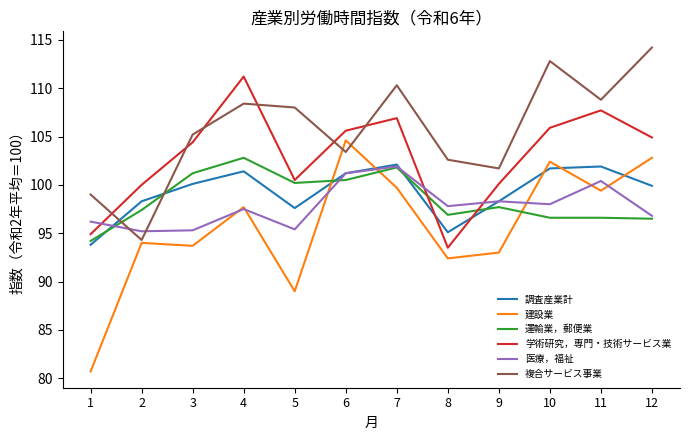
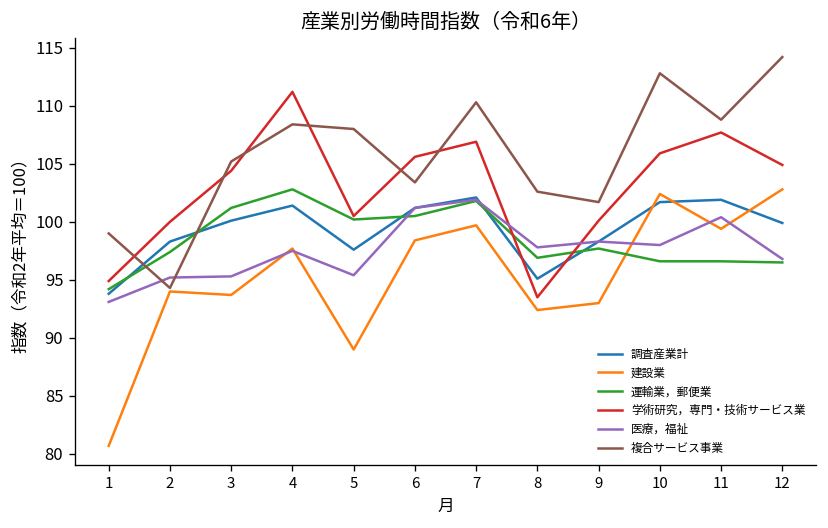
  {
    "調査産業計": {
      "1": 94,
      "2": 98,
      "3": 100,
      "4": 101,
      "5": 98,
      "8": 95,
      "10": 102,
      "11": 102,
      "12": 100
    },
    "建設業": {
      "1": 81,
      "2": 94,
      "3": 94,
      "5": 89,
-     "6": 105,
+     "6": 98,
      "7": 100,
      "8": 92,
      "9": 93,
      "10": 102,
      "11": 99,
      "12": 103
    },
    "運輸業，郵便業": {
      "1": 94,
      "2": 97,
      "3": 101,
      "4": 103,
      "5": 100,
      "6": 101,
      "8": 97,
      "9": 98,
      "10": 97,
      "11": 97,
      "12": 97
    },
    "学術研究，専門・技術サービス業": {
      "1": 95,
      "2": 100,
      "3": 104,
      "4": 111,
      "5": 101,
      "6": 106,
      "7": 107,
      "8": 94,
      "9": 100,
      "10": 106,
      "11": 108,
      "12": 105
    },
    "医療，福祉": {
-     "1": 96,
+     "1": 93,
      "2": 95,
      "3": 95,
      "5": 95,
      "8": 98,
      "10": 98,
      "11": 100,
      "12": 97
    },
    "複合サービス事業": {
      "1": 99,
      "2": 94,
      "3": 105,
      "4": 108,
      "5": 108,
      "6": 103,
      "7": 110,
      "8": 103,
      "9": 102,
      "10": 113,
      "11": 109,
      "12": 114
    }
  }
